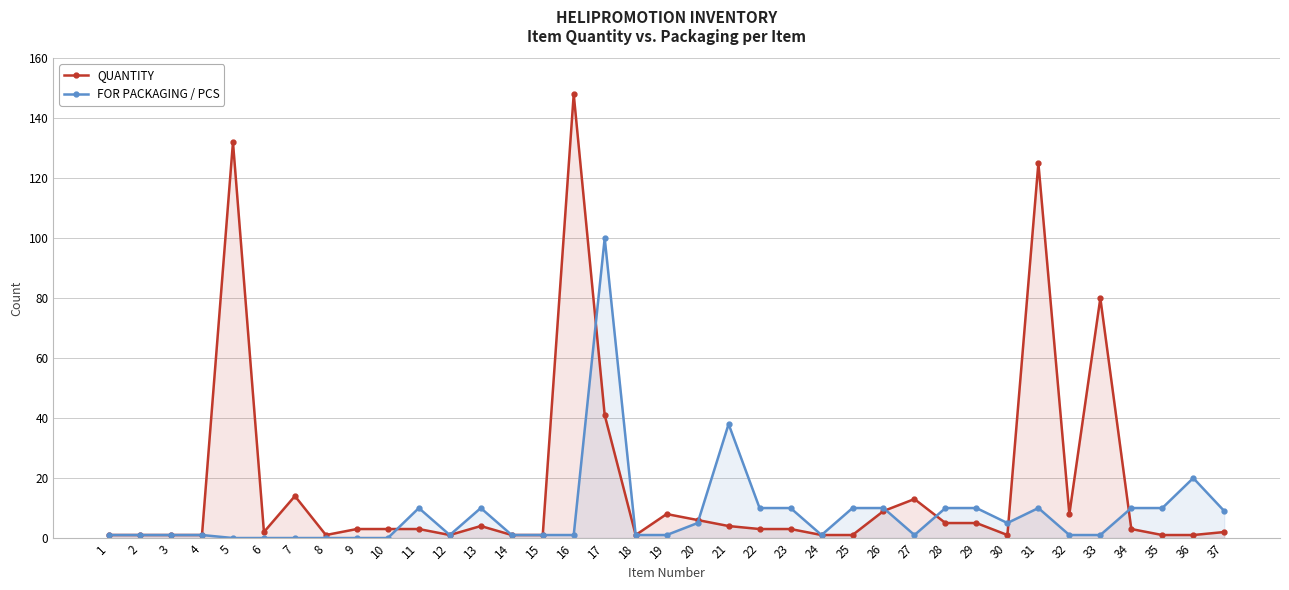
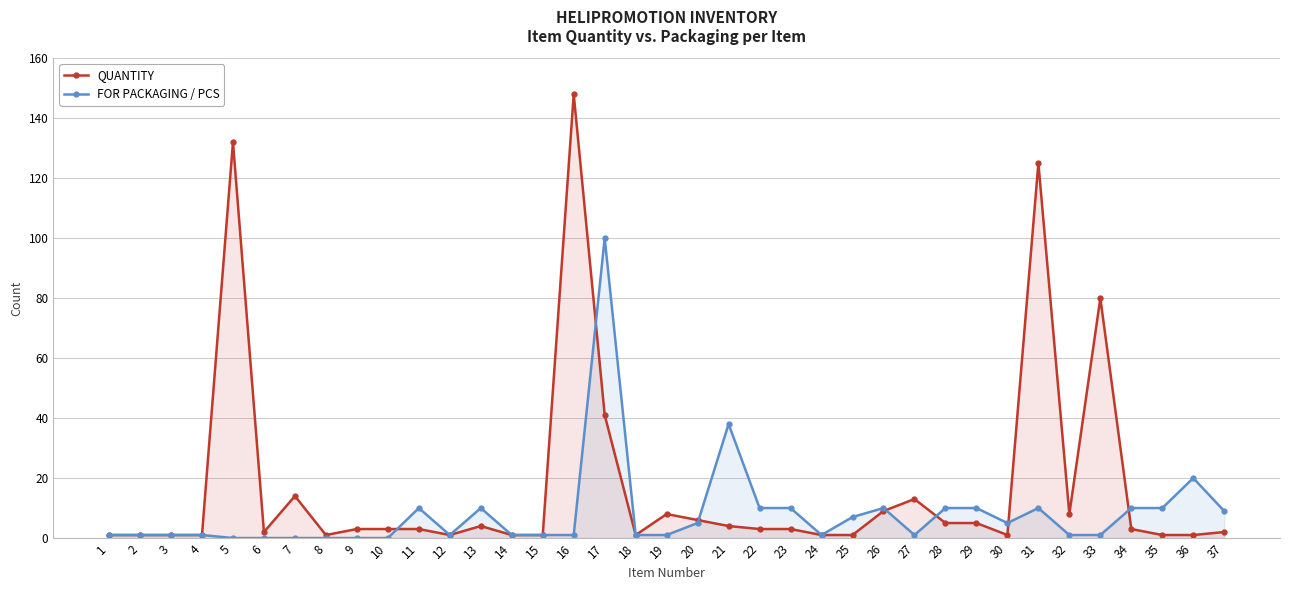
  {
    "QUANTITY": {
      "5": 132,
      "6": 2,
      "7": 14,
      "8": 1,
      "9": 3,
      "10": 3,
      "11": 3,
      "13": 4,
      "16": 148,
      "17": 41,
      "19": 8,
      "20": 6,
      "21": 4,
      "22": 3,
      "23": 3,
      "25": 1,
      "26": 9,
      "27": 13,
      "28": 5,
      "29": 5,
      "30": 1,
      "31": 125,
      "32": 8,
      "33": 80,
      "34": 3,
      "35": 1,
      "36": 1,
      "37": 2
    },
    "FOR PACKAGING / PCS": {
      "5": 0,
      "6": 0,
      "7": 0,
      "8": 0,
      "9": 0,
      "10": 0,
      "11": 10,
      "13": 10,
      "16": 1,
      "17": 100,
      "19": 1,
      "20": 5,
      "21": 38,
      "22": 10,
      "23": 10,
-     "25": 10,
+     "25": 7,
      "26": 10,
      "27": 1,
      "28": 10,
      "29": 10,
      "30": 5,
      "31": 10,
      "32": 1,
      "33": 1,
      "34": 10,
      "35": 10,
      "36": 20,
      "37": 9
    }
  }
